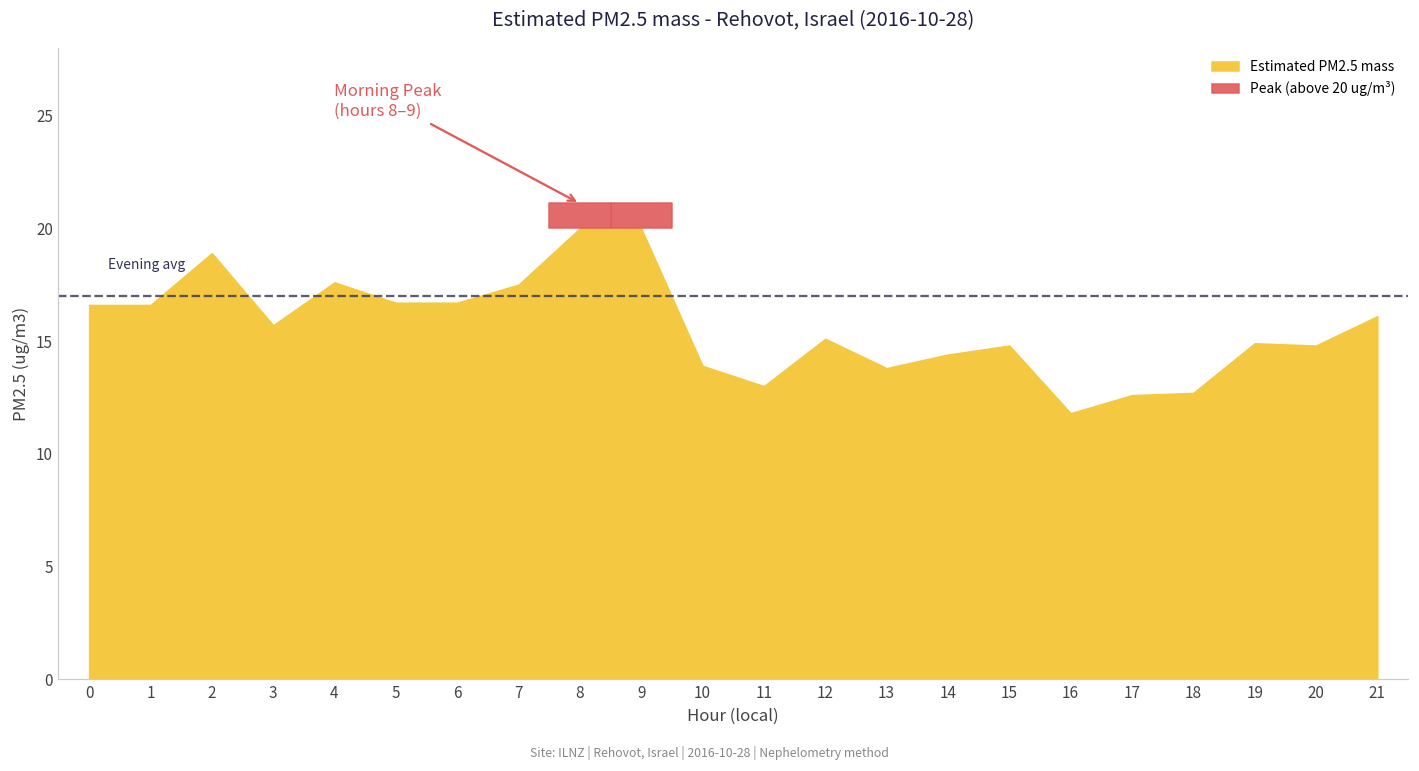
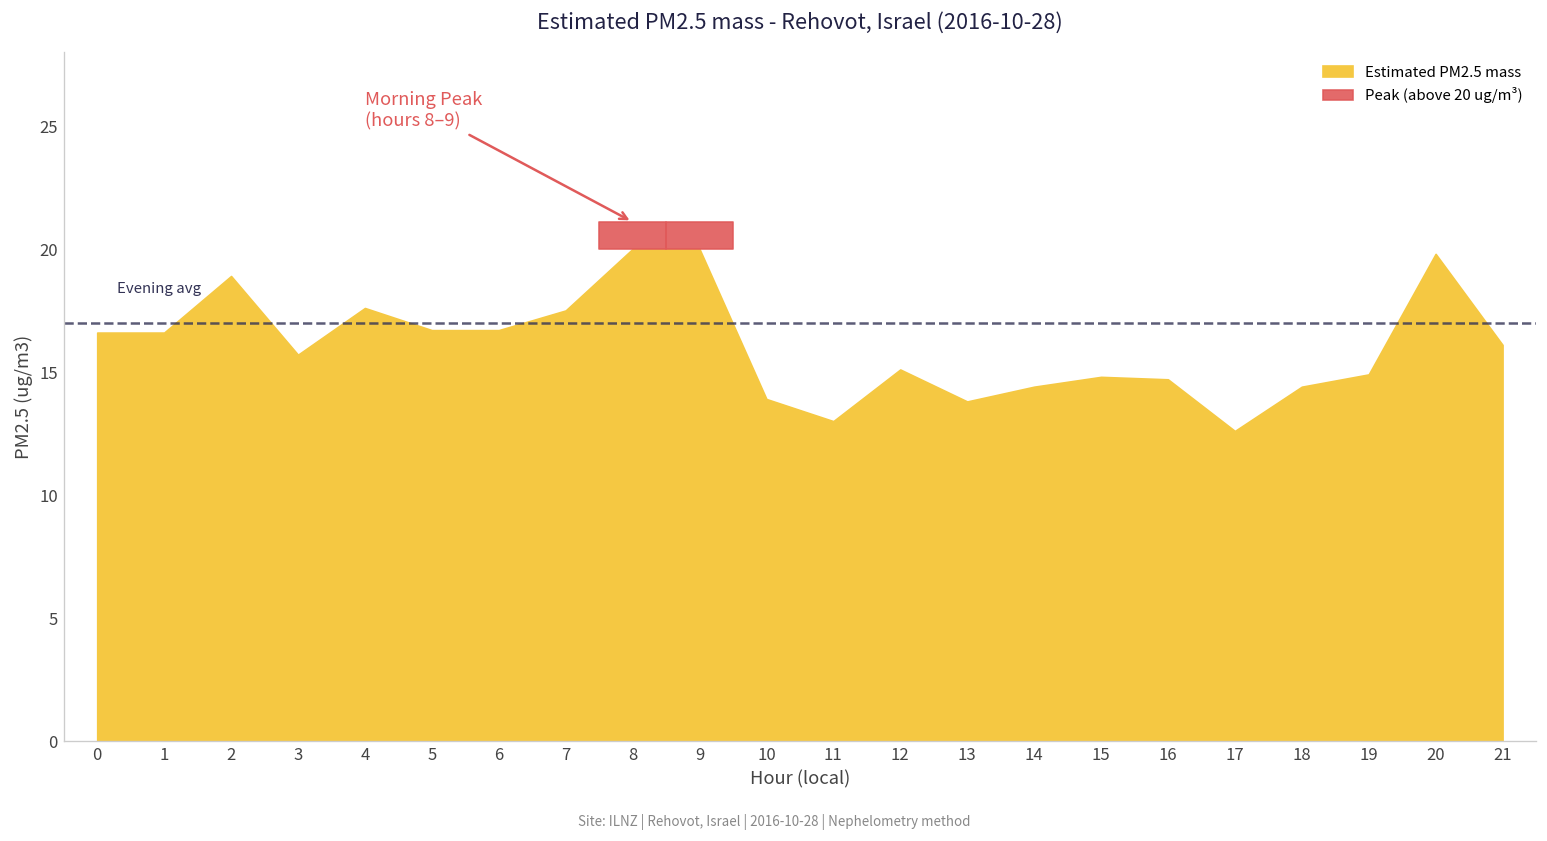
  {
    "Estimated PM2.5 mass": {
      "0": 16.6,
      "1": 16.6,
      "2": 18.9,
      "3": 15.7,
      "4": 17.6,
      "5": 16.7,
      "6": 16.7,
      "7": 17.5,
      "8": 20.0,
      "9": 20.0,
      "10": 13.9,
      "11": 13.0,
      "12": 15.1,
      "13": 13.8,
      "14": 14.4,
      "15": 14.8,
-     "16": 11.8,
+     "16": 14.7,
      "17": 12.6,
-     "18": 12.7,
+     "18": 14.4,
      "19": 14.9,
-     "20": 14.8,
+     "20": 19.8,
      "21": 16.1
    }
  }
